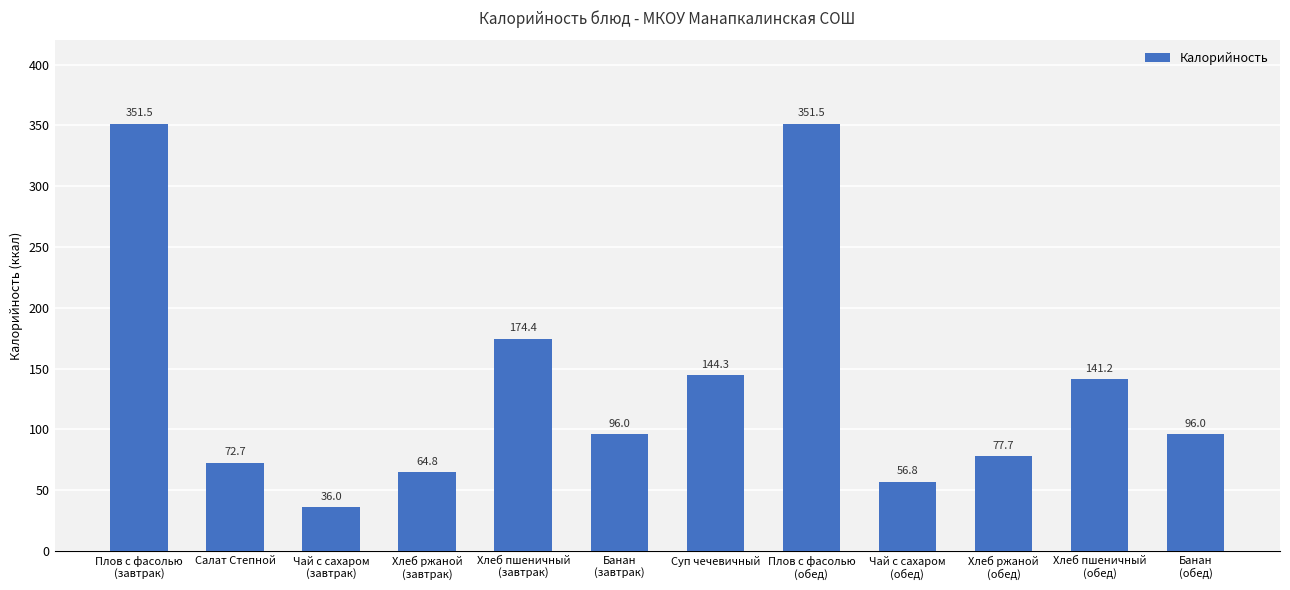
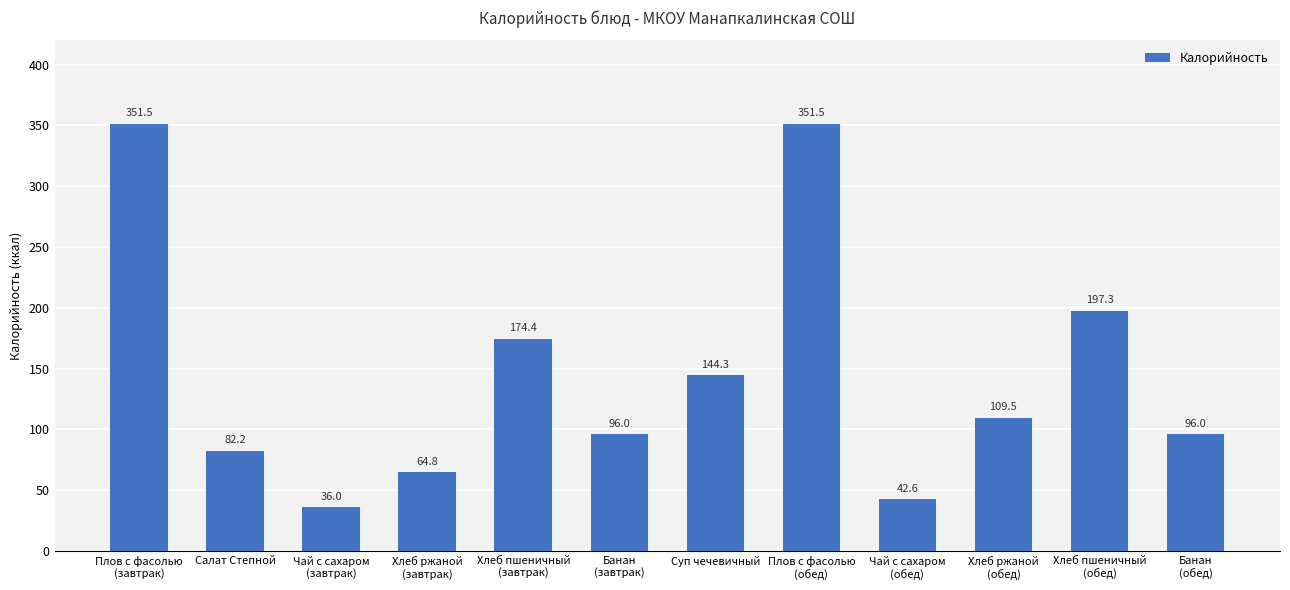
  {
    "Плов с фасолью (завтрак)": 351.5,
-   "Салат Степной": 72.7,
+   "Салат Степной": 82.2,
    "Чай с сахаром (завтрак)": 36.0,
    "Хлеб ржаной (завтрак)": 64.8,
    "Хлеб пшеничный (завтрак)": 174.4,
    "Банан (завтрак)": 96.0,
    "Суп чечевичный": 144.3,
    "Плов с фасолью (обед)": 351.5,
-   "Чай с сахаром (обед)": 56.8,
-   "Хлеб ржаной (обед)": 77.7,
-   "Хлеб пшеничный (обед)": 141.2,
+   "Чай с сахаром (обед)": 42.6,
+   "Хлеб ржаной (обед)": 109.5,
+   "Хлеб пшеничный (обед)": 197.3,
    "Банан (обед)": 96.0
  }
